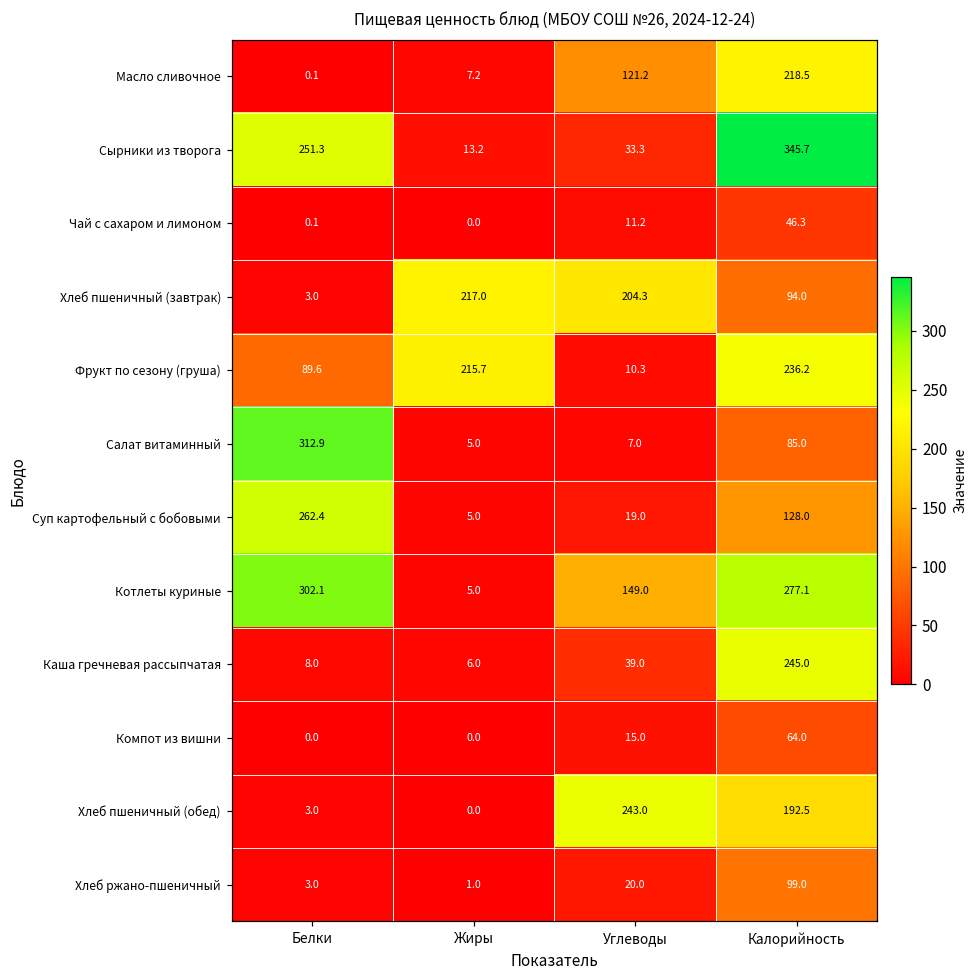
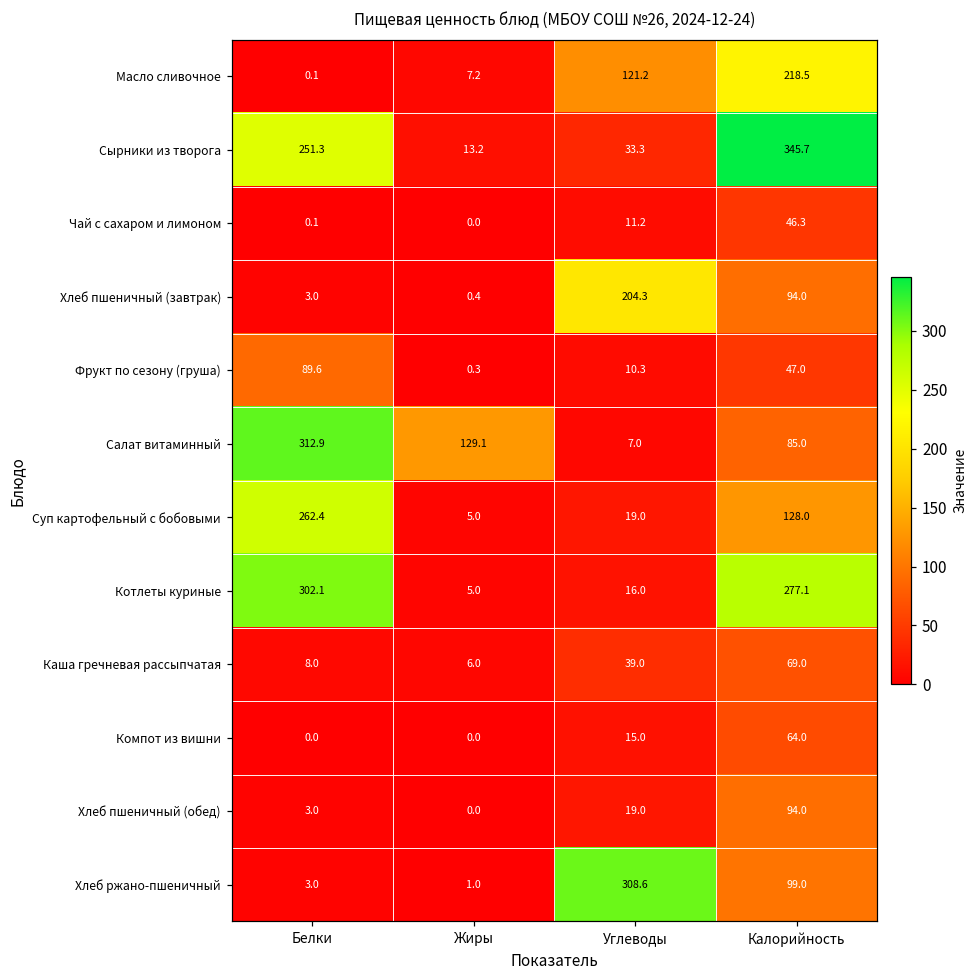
  {
    "Масло сливочное": {
      "Белки": 0.1,
      "Жиры": 7.2,
      "Углеводы": 121.2,
      "Калорийность": 218.5
    },
    "Сырники из творога": {
      "Белки": 251.3,
      "Жиры": 13.2,
      "Углеводы": 33.3,
      "Калорийность": 345.7
    },
    "Чай с сахаром и лимоном": {
      "Белки": 0.1,
      "Жиры": 0.0,
      "Углеводы": 11.2,
      "Калорийность": 46.3
    },
    "Хлеб пшеничный (завтрак)": {
      "Белки": 3.0,
-     "Жиры": 217.0,
+     "Жиры": 0.4,
      "Углеводы": 204.3,
      "Калорийность": 94.0
    },
    "Фрукт по сезону (груша)": {
      "Белки": 89.6,
-     "Жиры": 215.7,
+     "Жиры": 0.3,
      "Углеводы": 10.3,
-     "Калорийность": 236.2
+     "Калорийность": 47.0
    },
    "Салат витаминный": {
      "Белки": 312.9,
-     "Жиры": 5.0,
+     "Жиры": 129.1,
      "Углеводы": 7.0,
      "Калорийность": 85.0
    },
    "Суп картофельный с бобовыми": {
      "Белки": 262.4,
      "Жиры": 5.0,
      "Углеводы": 19.0,
      "Калорийность": 128.0
    },
    "Котлеты куриные": {
      "Белки": 302.1,
      "Жиры": 5.0,
-     "Углеводы": 149.0,
+     "Углеводы": 16.0,
      "Калорийность": 277.1
    },
    "Каша гречневая рассыпчатая": {
      "Белки": 8.0,
      "Жиры": 6.0,
      "Углеводы": 39.0,
-     "Калорийность": 245.0
+     "Калорийность": 69.0
    },
    "Компот из вишни": {
      "Белки": 0.0,
      "Жиры": 0.0,
      "Углеводы": 15.0,
      "Калорийность": 64.0
    },
    "Хлеб пшеничный (обед)": {
      "Белки": 3.0,
      "Жиры": 0.0,
-     "Углеводы": 243.0,
-     "Калорийность": 192.5
+     "Углеводы": 19.0,
+     "Калорийность": 94.0
    },
    "Хлеб ржано-пшеничный": {
      "Белки": 3.0,
      "Жиры": 1.0,
-     "Углеводы": 20.0,
+     "Углеводы": 308.6,
      "Калорийность": 99.0
    }
  }
